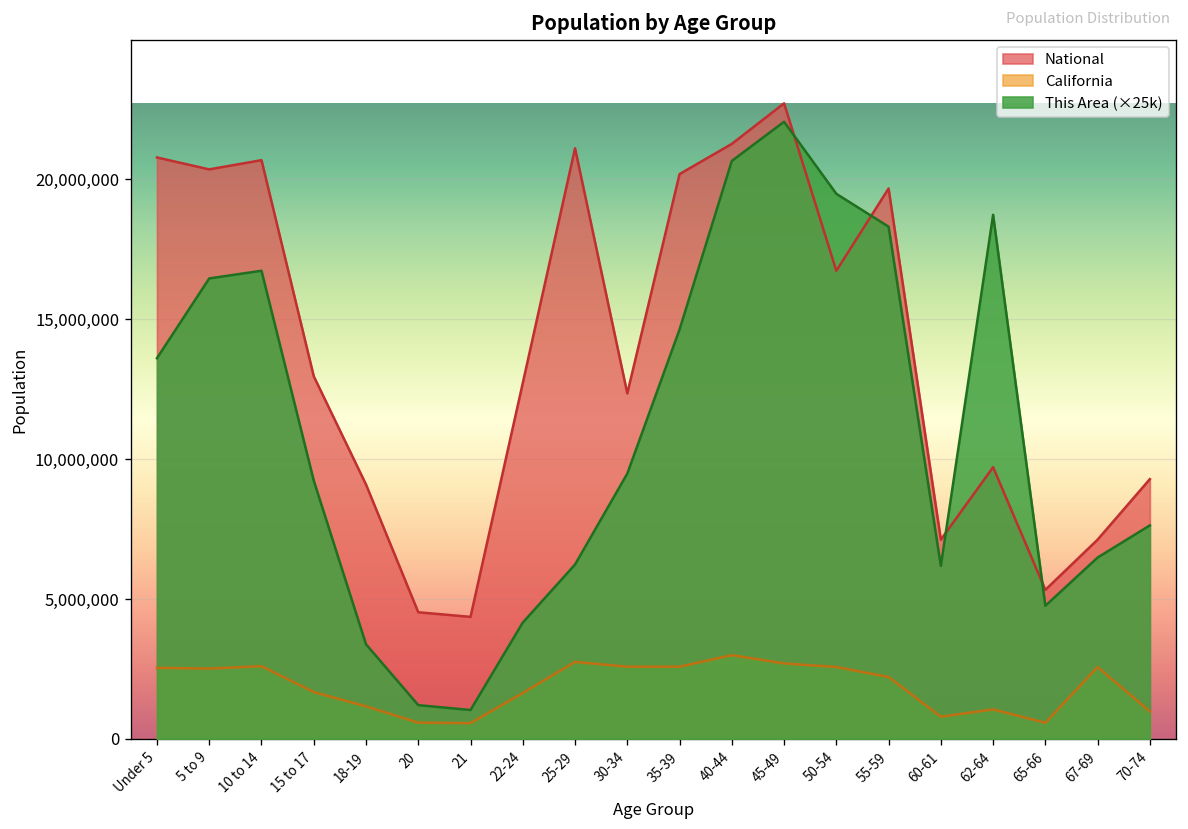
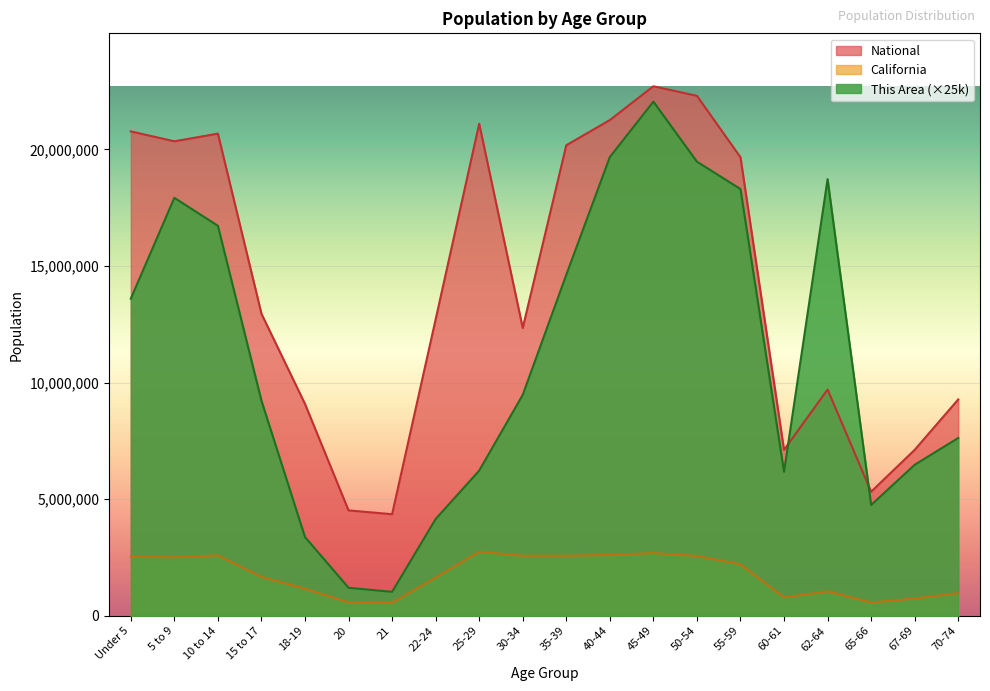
  {
    "National": {
      "Under 5": "20,800,000",
      "5 to 9": "20,300,000",
      "10 to 14": "20,700,000",
      "15 to 17": "13,000,000",
      "18-19": "9,100,000",
      "20": "4,500,000",
      "21": "4,400,000",
      "22-24": "12,700,000",
      "25-29": "21,100,000",
      "30-34": "12,300,000",
      "35-39": "20,200,000",
      "40-44": "21,300,000",
      "45-49": "22,700,000",
-     "50-54": "16,700,000",
+     "50-54": "22,300,000",
      "55-59": "19,700,000",
      "60-61": "7,100,000",
      "62-64": "9,700,000",
      "65-66": "5,300,000",
      "67-69": "7,100,000",
      "70-74": "9,300,000"
    },
    "California": {
      "Under 5": "2,500,000",
      "5 to 9": "2,500,000",
      "10 to 14": "2,600,000",
      "15 to 17": "1,700,000",
      "18-19": "1,200,000",
      "20": "600,000",
      "21": "600,000",
      "22-24": "1,600,000",
      "25-29": "2,700,000",
      "30-34": "2,600,000",
      "35-39": "2,600,000",
-     "40-44": "3,000,000",
+     "40-44": "2,600,000",
      "45-49": "2,700,000",
      "50-54": "2,600,000",
      "55-59": "2,200,000",
      "60-61": "800,000",
      "62-64": "1,000,000",
      "65-66": "600,000",
-     "67-69": "2,600,000",
+     "67-69": "700,000",
      "70-74": "1,000,000"
    },
    "This Area (×25k)": {
      "Under 5": "13,600,000",
-     "5 to 9": "16,500,000",
+     "5 to 9": "17,900,000",
      "10 to 14": "16,700,000",
      "15 to 17": "9,200,000",
      "18-19": "3,400,000",
      "20": "1,200,000",
      "21": "1,000,000",
      "22-24": "4,200,000",
      "25-29": "6,200,000",
      "30-34": "9,500,000",
      "35-39": "14,600,000",
-     "40-44": "20,700,000",
+     "40-44": "19,700,000",
      "45-49": "22,100,000",
      "50-54": "19,500,000",
      "55-59": "18,300,000",
      "60-61": "6,200,000",
      "62-64": "18,700,000",
      "65-66": "4,800,000",
      "67-69": "6,500,000",
      "70-74": "7,600,000"
    }
  }
